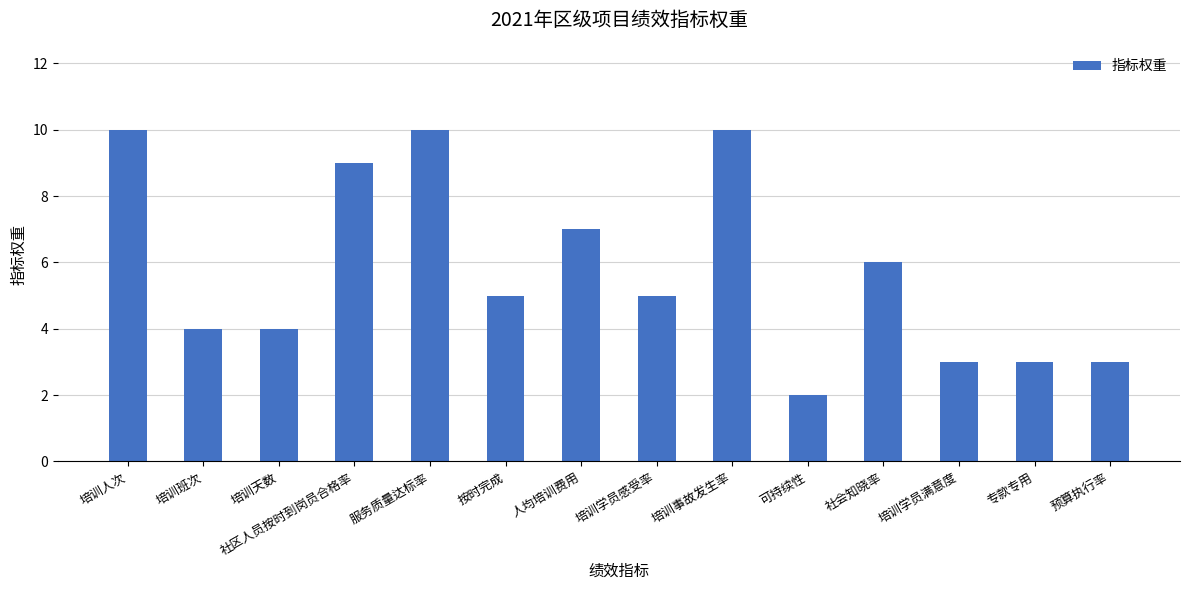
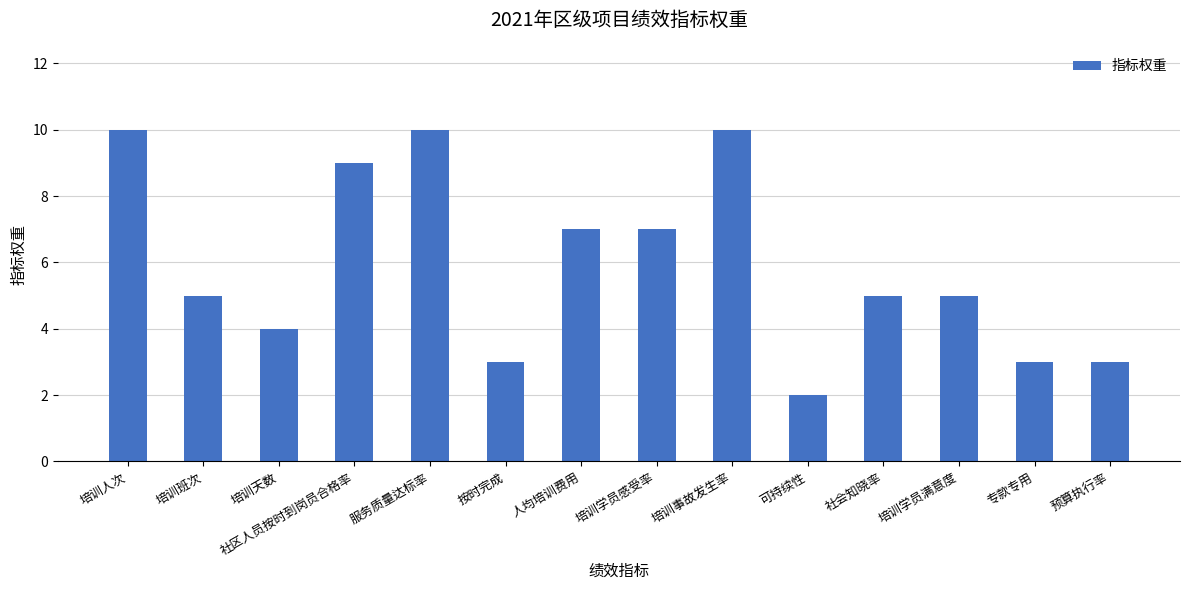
  {
    "培训人次": 10,
-   "培训班次": 4,
+   "培训班次": 5,
    "培训天数": 4,
    "社区人员按时到岗员合格率": 9,
    "服务质量达标率": 10,
-   "按时完成": 5,
+   "按时完成": 3,
    "人均培训费用": 7,
-   "培训学员感受率": 5,
+   "培训学员感受率": 7,
    "培训事故发生率": 10,
    "可持续性": 2,
-   "社会知晓率": 6,
-   "培训学员满意度": 3,
+   "社会知晓率": 5,
+   "培训学员满意度": 5,
    "专款专用": 3,
    "预算执行率": 3
  }
